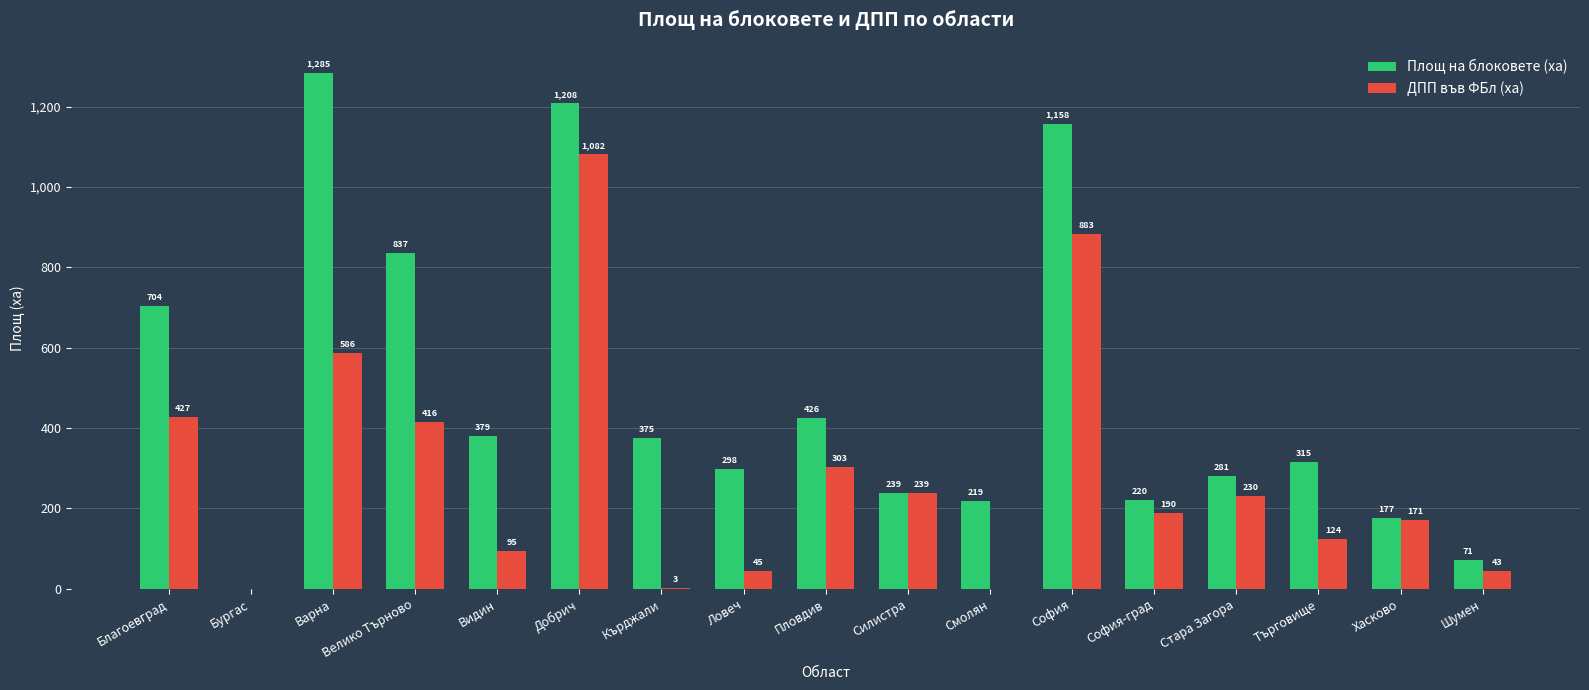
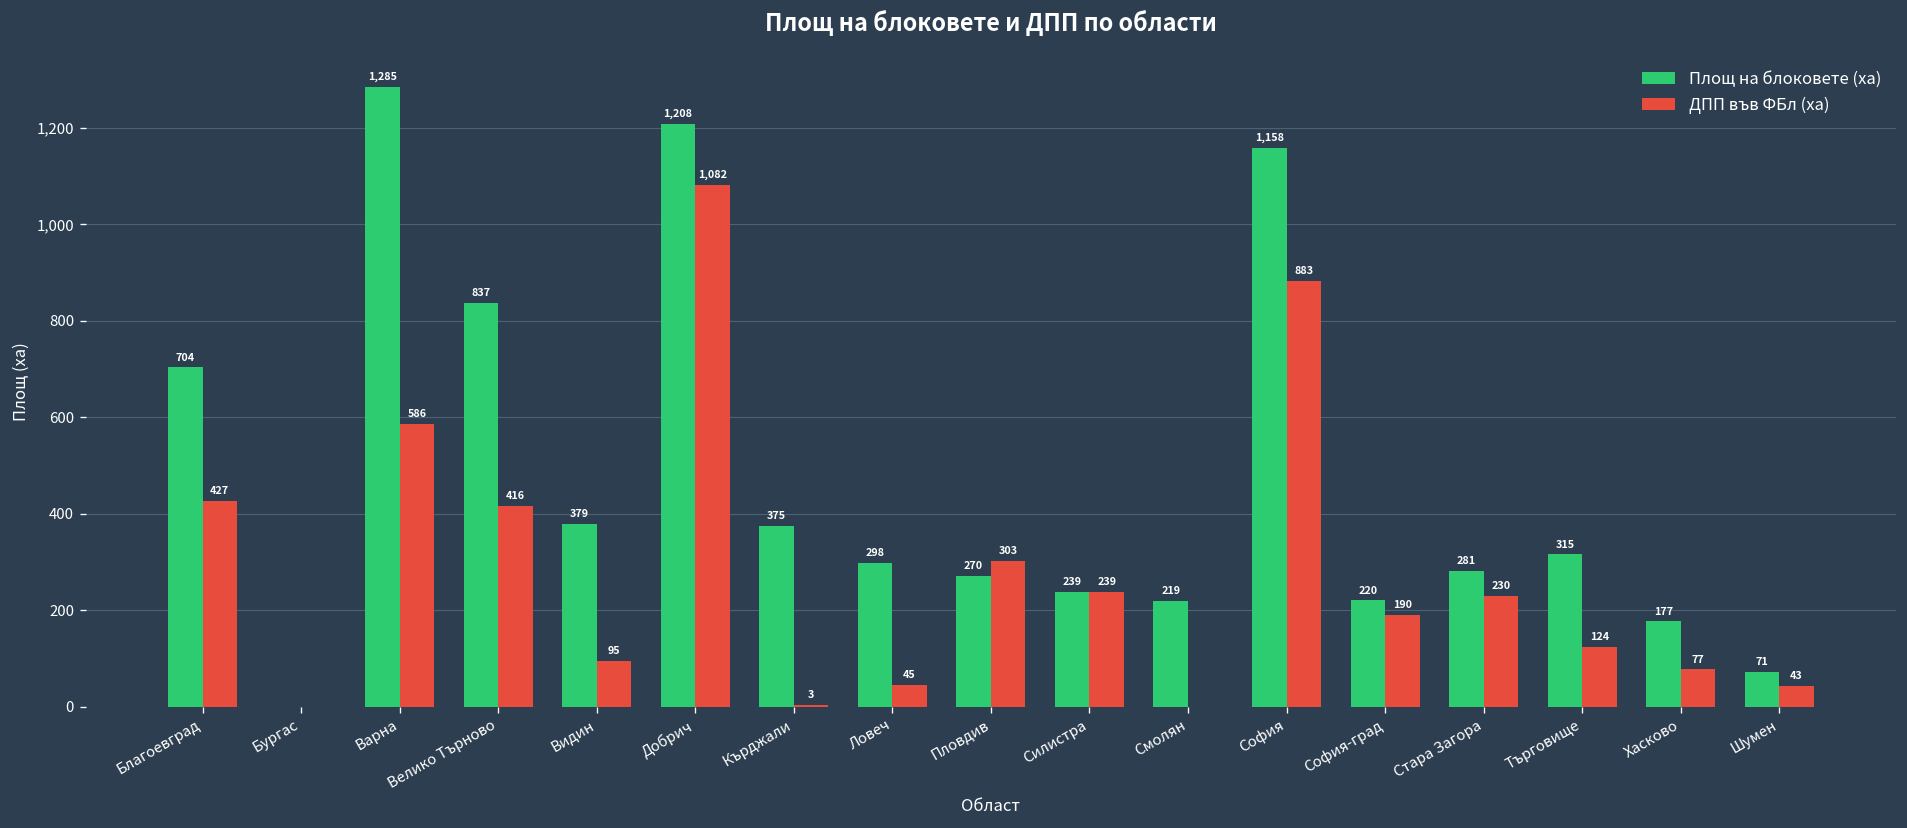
  {
    "Площ на блоковете (ха)": {
      "Благоевград": "704",
      "Варна": "1,285",
      "Велико Търново": "837",
      "Видин": "379",
      "Добрич": "1,208",
      "Кърджали": "375",
      "Ловеч": "298",
-     "Пловдив": "426",
+     "Пловдив": "270",
      "Силистра": "239",
      "Смолян": "219",
      "София": "1,158",
      "София-град": "220",
      "Стара Загора": "281",
      "Търговище": "315",
      "Хасково": "177",
      "Шумен": "71"
    },
    "ДПП във ФБл (ха)": {
      "Благоевград": "427",
      "Варна": "586",
      "Велико Търново": "416",
      "Видин": "95",
      "Добрич": "1,082",
      "Кърджали": "3",
      "Ловеч": "45",
      "Пловдив": "303",
      "Силистра": "239",
      "София": "883",
      "София-град": "190",
      "Стара Загора": "230",
      "Търговище": "124",
-     "Хасково": "171",
+     "Хасково": "77",
      "Шумен": "43"
    }
  }
